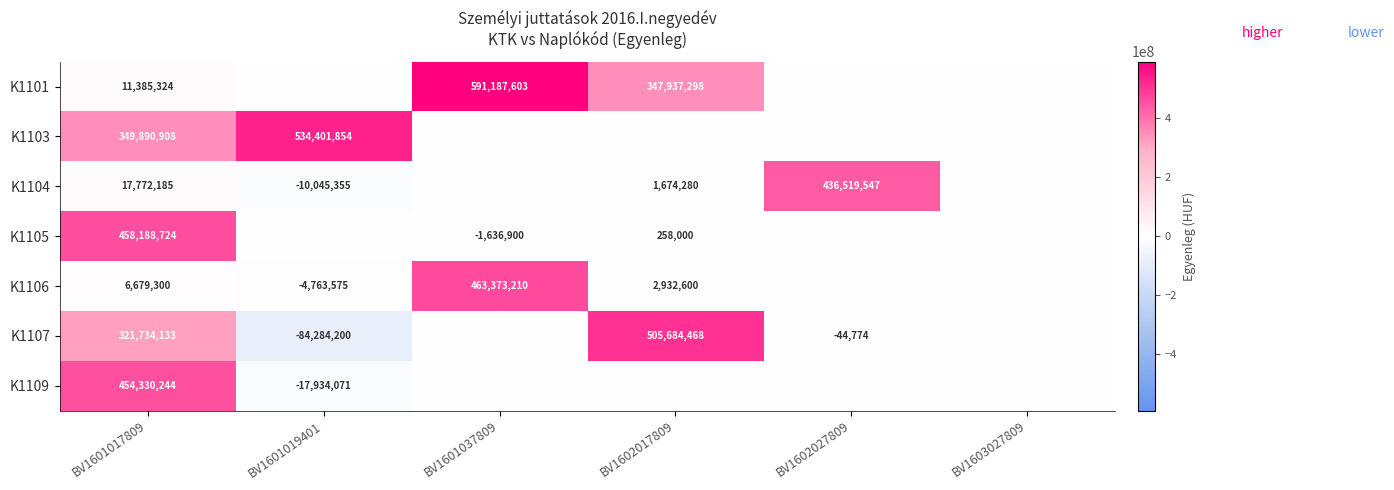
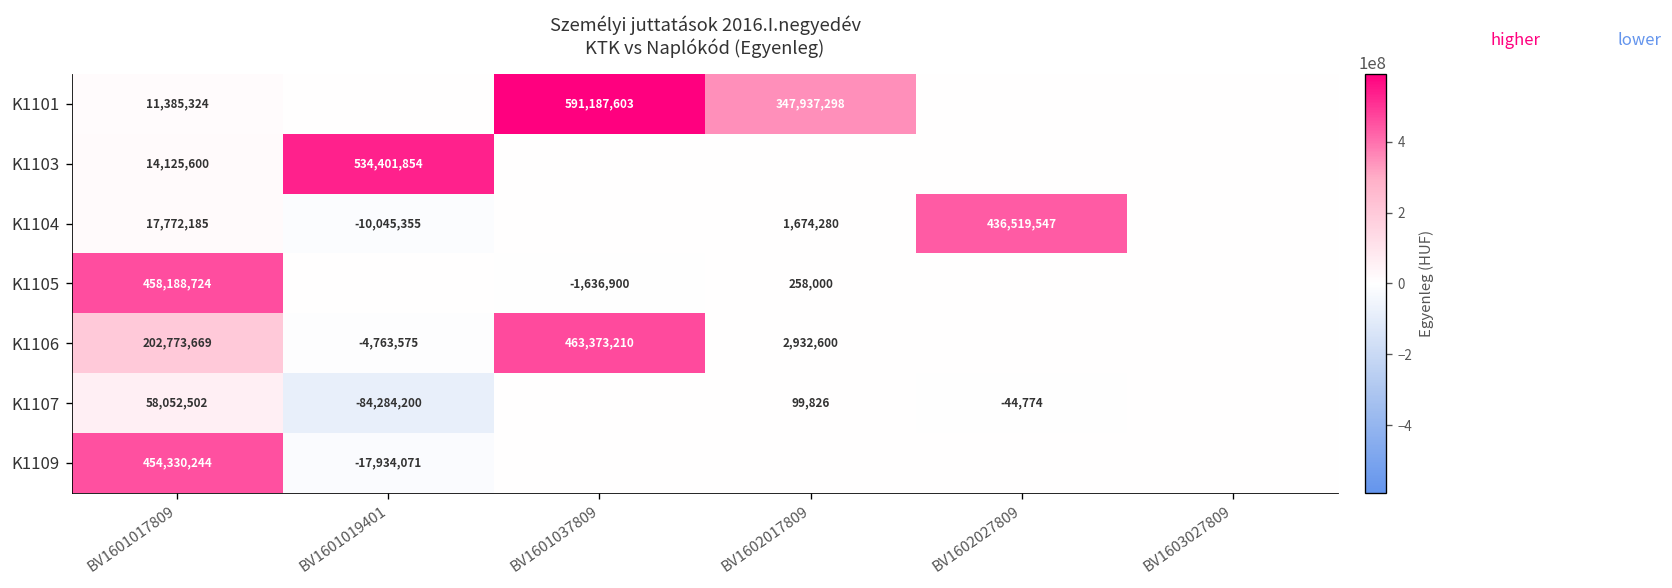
  {
    "K1101": {
      "BV1601017809": "11,385,324",
      "BV1601037809": "591,187,603",
      "BV1602017809": "347,937,298"
    },
    "K1103": {
-     "BV1601017809": "349,890,908",
+     "BV1601017809": "14,125,600",
      "BV1601019401": "534,401,854"
    },
    "K1104": {
      "BV1601017809": "17,772,185",
      "BV1601019401": "-10,045,355",
      "BV1602017809": "1,674,280",
      "BV1602027809": "436,519,547"
    },
    "K1105": {
      "BV1601017809": "458,188,724",
      "BV1601037809": "-1,636,900",
      "BV1602017809": "258,000"
    },
    "K1106": {
-     "BV1601017809": "6,679,300",
+     "BV1601017809": "202,773,669",
      "BV1601019401": "-4,763,575",
      "BV1601037809": "463,373,210",
      "BV1602017809": "2,932,600"
    },
    "K1107": {
-     "BV1601017809": "321,734,133",
+     "BV1601017809": "58,052,502",
      "BV1601019401": "-84,284,200",
-     "BV1602017809": "505,684,468",
+     "BV1602017809": "99,826",
      "BV1602027809": "-44,774"
    },
    "K1109": {
      "BV1601017809": "454,330,244",
      "BV1601019401": "-17,934,071"
    }
  }
